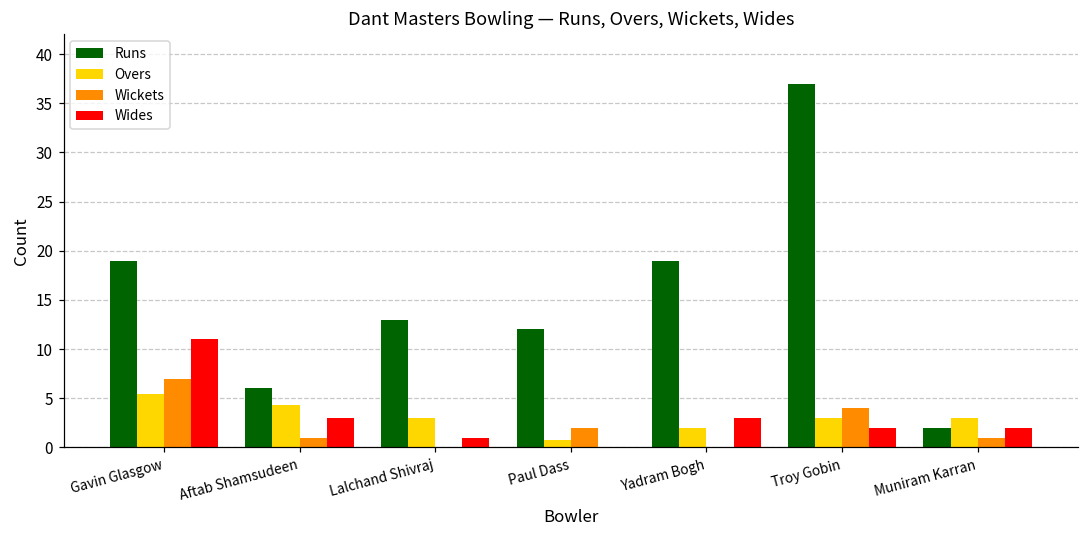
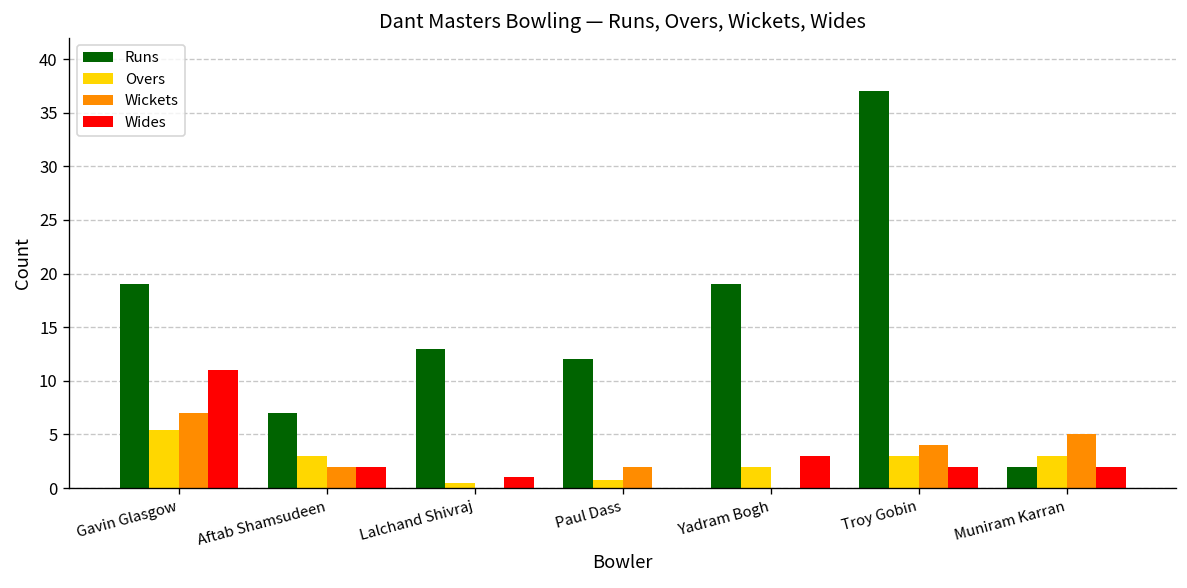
  {
    "Runs": {
      "Gavin Glasgow": 19,
-     "Aftab Shamsudeen": 6,
+     "Aftab Shamsudeen": 7,
      "Lalchand Shivraj": 13,
      "Paul Dass": 12,
      "Yadram Bogh": 19,
      "Troy Gobin": 37,
      "Muniram Karran": 2
    },
    "Overs": {
      "Gavin Glasgow": 5,
-     "Aftab Shamsudeen": 4,
-     "Lalchand Shivraj": 3,
+     "Aftab Shamsudeen": 3,
+     "Lalchand Shivraj": 1,
      "Paul Dass": 1,
      "Yadram Bogh": 2,
      "Troy Gobin": 3,
      "Muniram Karran": 3
    },
    "Wickets": {
      "Gavin Glasgow": 7,
-     "Aftab Shamsudeen": 1,
+     "Aftab Shamsudeen": 2,
      "Lalchand Shivraj": 0,
      "Paul Dass": 2,
      "Yadram Bogh": 0,
      "Troy Gobin": 4,
-     "Muniram Karran": 1
+     "Muniram Karran": 5
    },
    "Wides": {
      "Gavin Glasgow": 11,
-     "Aftab Shamsudeen": 3,
+     "Aftab Shamsudeen": 2,
      "Lalchand Shivraj": 1,
      "Paul Dass": 0,
      "Yadram Bogh": 3,
      "Troy Gobin": 2,
      "Muniram Karran": 2
    }
  }
